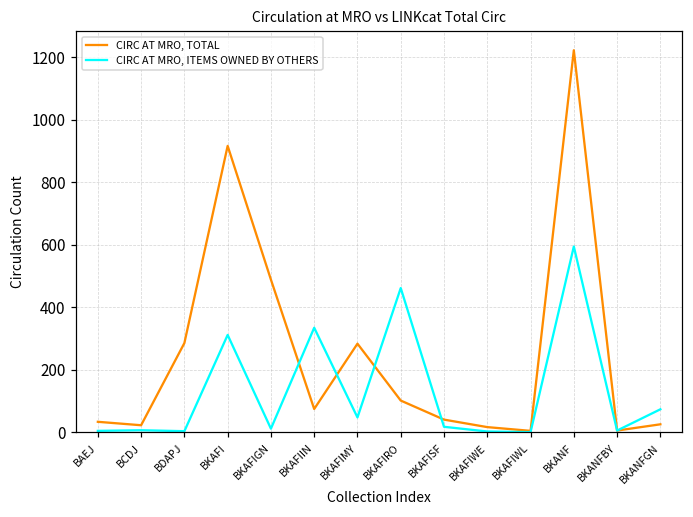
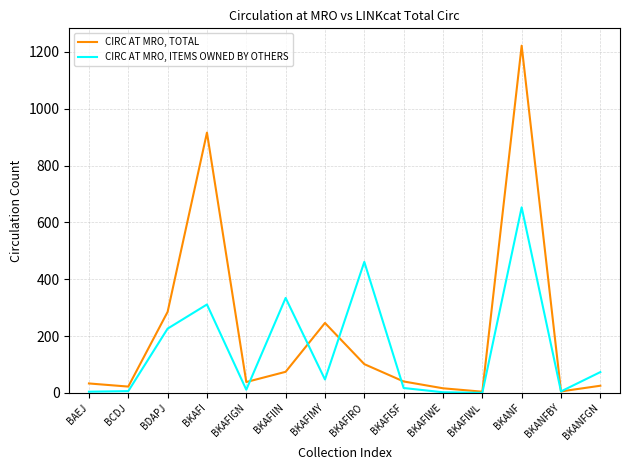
  {
    "CIRC AT MRO, TOTAL": {
      "BAEJ": 30,
      "BCDJ": 20,
      "BDAPJ": 290,
      "BKAFI": 920,
-     "BKAFIGN": 490,
+     "BKAFIGN": 40,
      "BKAFIIN": 70,
-     "BKAFIMY": 280,
+     "BKAFIMY": 250,
      "BKAFIRO": 100,
      "BKAFISF": 40,
      "BKAFIWE": 20,
      "BKANF": 1220,
      "BKANFGN": 30
    },
    "CIRC AT MRO, ITEMS OWNED BY OTHERS": {
      "BAEJ": 0,
      "BCDJ": 10,
-     "BDAPJ": 0,
+     "BDAPJ": 230,
      "BKAFI": 310,
      "BKAFIGN": 10,
      "BKAFIIN": 330,
      "BKAFIMY": 50,
      "BKAFIRO": 460,
      "BKAFISF": 20,
      "BKAFIWE": 0,
-     "BKANF": 590,
+     "BKANF": 650,
      "BKANFGN": 70
    }
  }
